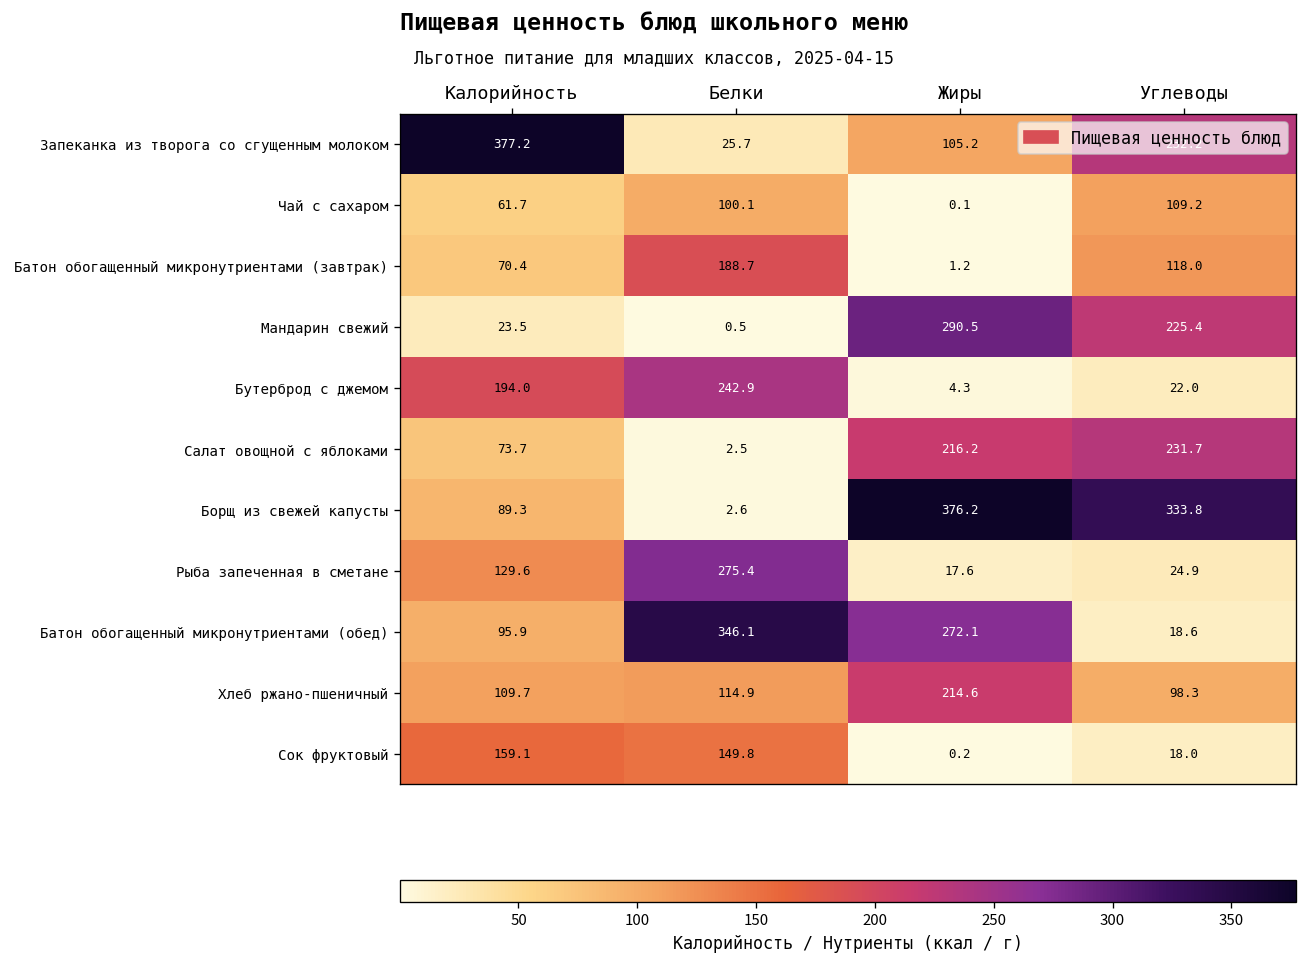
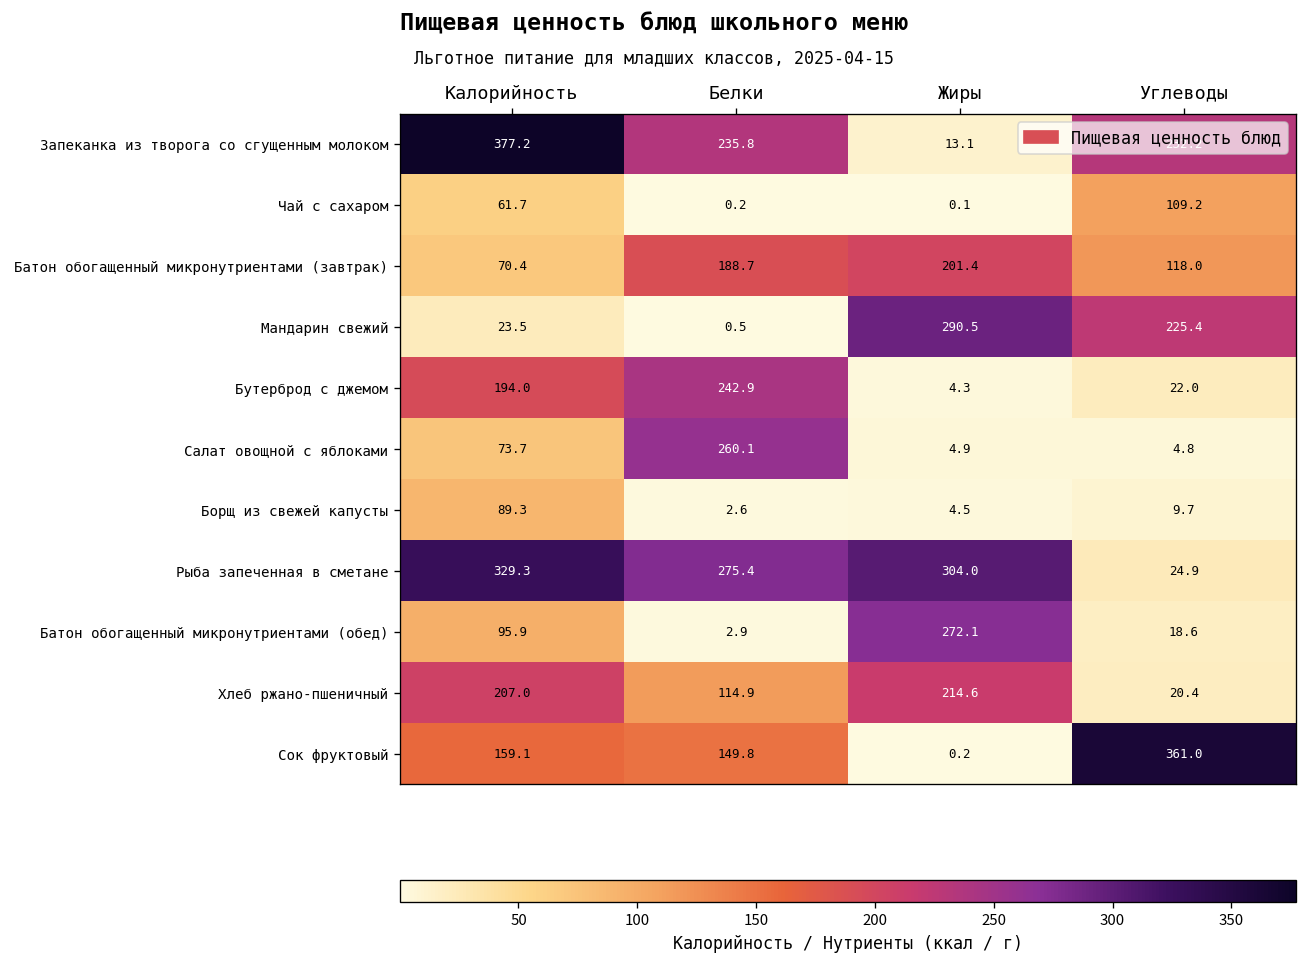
  {
    "Запеканка из творога со сгущенным молоком": {
      "Калорийность": 377.2,
-     "Белки": 25.7,
-     "Жиры": 105.2
+     "Белки": 235.8,
+     "Жиры": 13.1
    },
    "Чай с сахаром": {
      "Калорийность": 61.7,
-     "Белки": 100.1,
+     "Белки": 0.2,
      "Жиры": 0.1,
      "Углеводы": 109.2
    },
    "Батон обогащенный микронутриентами (завтрак)": {
      "Калорийность": 70.4,
      "Белки": 188.7,
-     "Жиры": 1.2,
+     "Жиры": 201.4,
      "Углеводы": 118.0
    },
    "Мандарин свежий": {
      "Калорийность": 23.5,
      "Белки": 0.5,
      "Жиры": 290.5,
      "Углеводы": 225.4
    },
    "Бутерброд с джемом": {
      "Калорийность": 194.0,
      "Белки": 242.9,
      "Жиры": 4.3,
      "Углеводы": 22.0
    },
    "Салат овощной с яблоками": {
      "Калорийность": 73.7,
-     "Белки": 2.5,
-     "Жиры": 216.2,
-     "Углеводы": 231.7
+     "Белки": 260.1,
+     "Жиры": 4.9,
+     "Углеводы": 4.8
    },
    "Борщ из свежей капусты": {
      "Калорийность": 89.3,
      "Белки": 2.6,
-     "Жиры": 376.2,
-     "Углеводы": 333.8
+     "Жиры": 4.5,
+     "Углеводы": 9.7
    },
    "Рыба запеченная в сметане": {
-     "Калорийность": 129.6,
+     "Калорийность": 329.3,
      "Белки": 275.4,
-     "Жиры": 17.6,
+     "Жиры": 304.0,
      "Углеводы": 24.9
    },
    "Батон обогащенный микронутриентами (обед)": {
      "Калорийность": 95.9,
-     "Белки": 346.1,
+     "Белки": 2.9,
      "Жиры": 272.1,
      "Углеводы": 18.6
    },
    "Хлеб ржано-пшеничный": {
-     "Калорийность": 109.7,
+     "Калорийность": 207.0,
      "Белки": 114.9,
      "Жиры": 214.6,
-     "Углеводы": 98.3
+     "Углеводы": 20.4
    },
    "Сок фруктовый": {
      "Калорийность": 159.1,
      "Белки": 149.8,
      "Жиры": 0.2,
-     "Углеводы": 18.0
+     "Углеводы": 361.0
    }
  }
